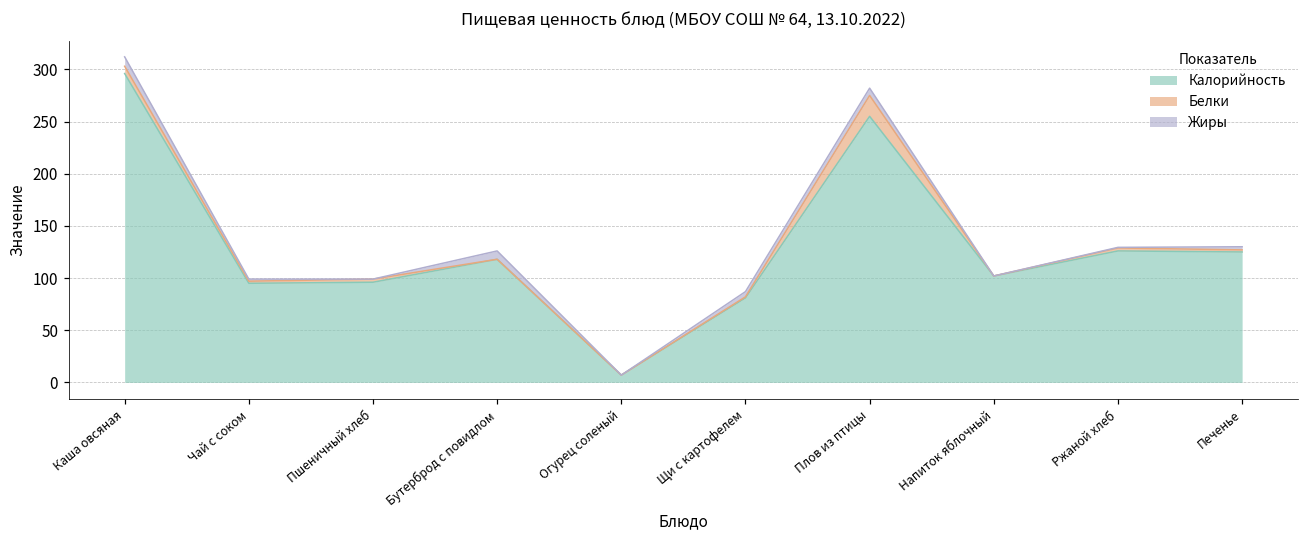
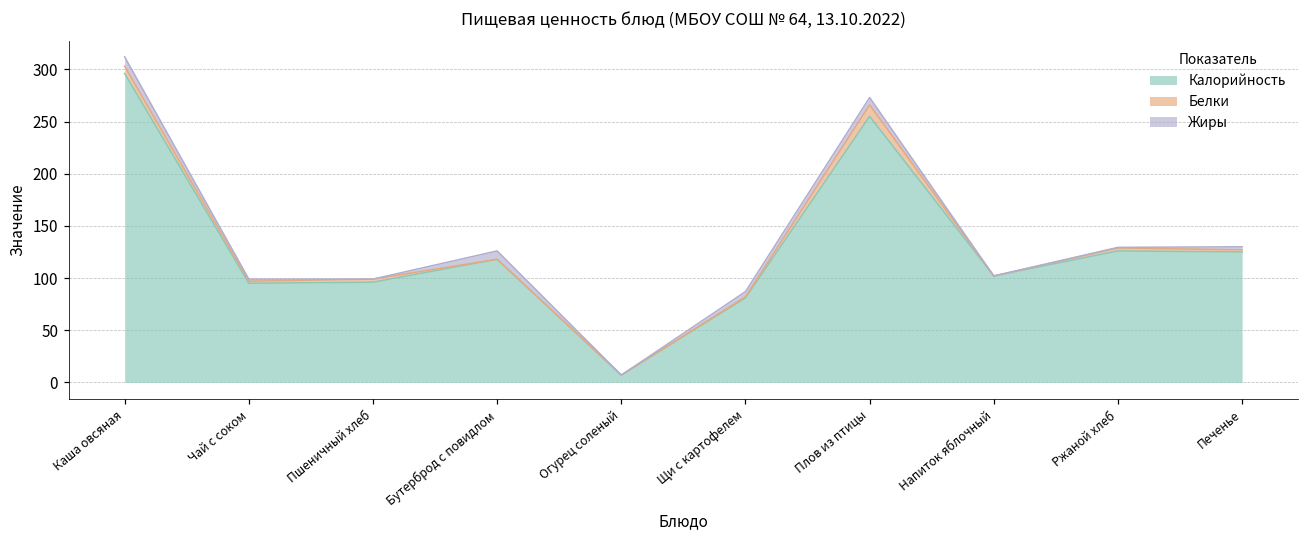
  {
    "Белки": {
      "Каша овсяная": 10,
-     "Плов из птицы": 20
+     "Плов из птицы": 10
    }
  }
